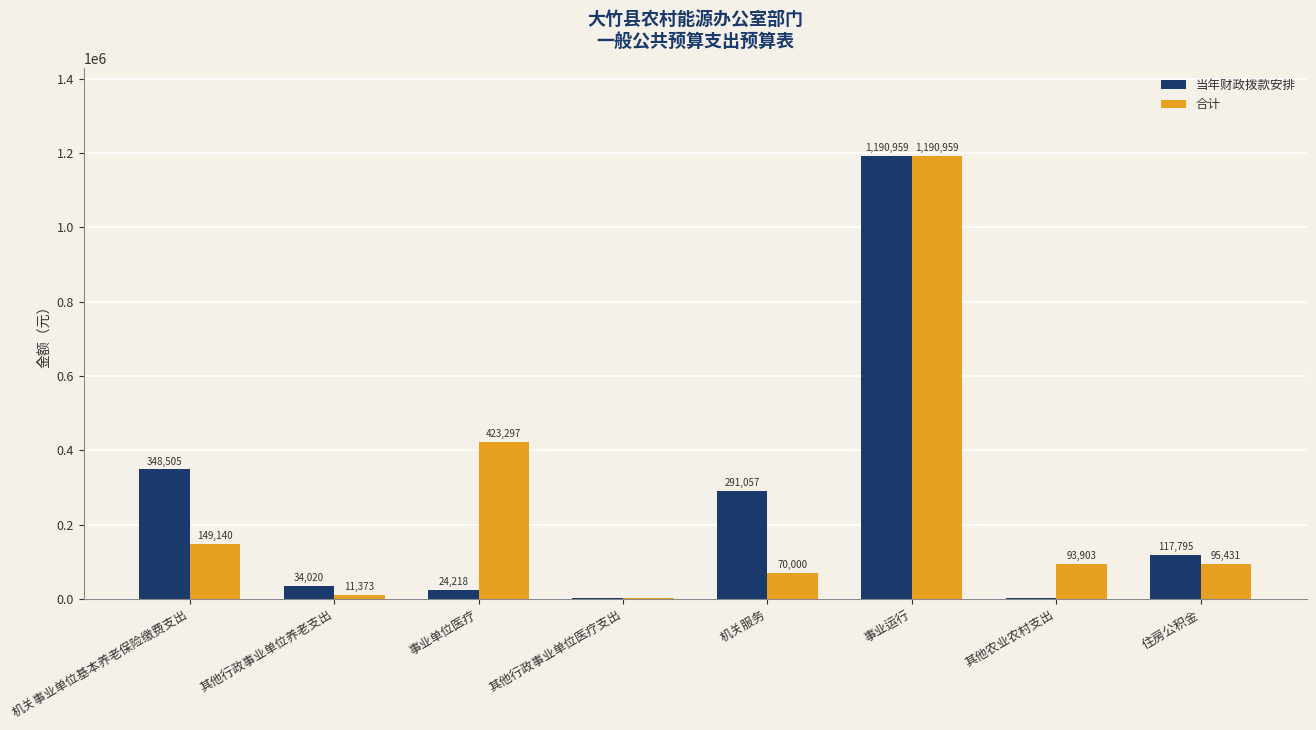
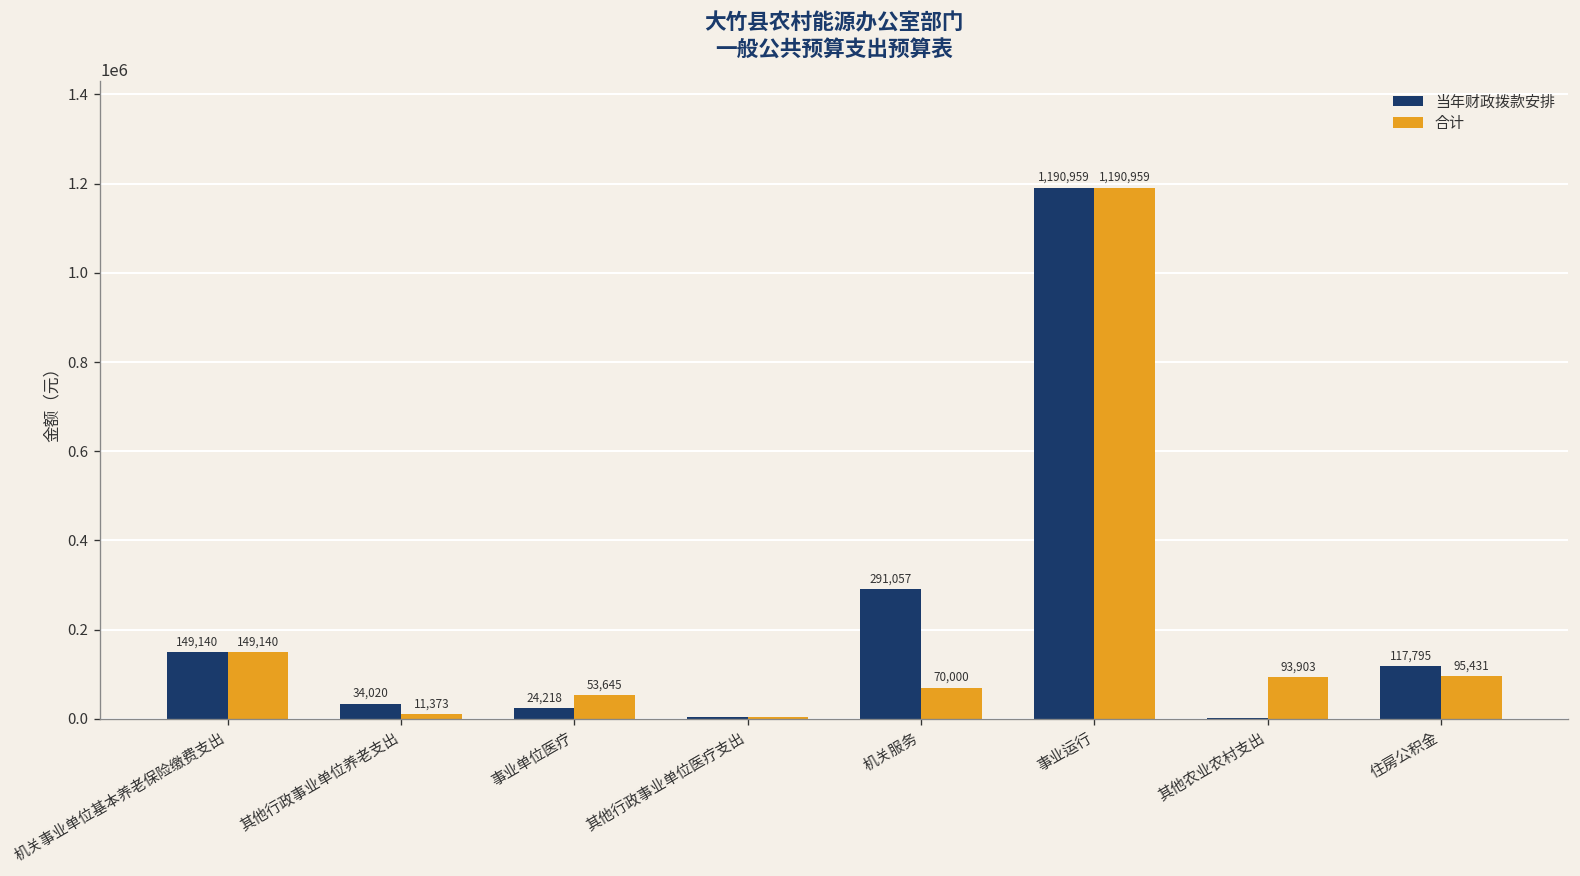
  {
    "当年财政拨款安排": {
-     "机关事业单位基本养老保险缴费支出": "348,505",
+     "机关事业单位基本养老保险缴费支出": "149,140",
      "其他行政事业单位养老支出": "34,020",
      "事业单位医疗": "24,218",
      "机关服务": "291,057",
      "事业运行": "1,190,959",
      "住房公积金": "117,795"
    },
    "合计": {
      "机关事业单位基本养老保险缴费支出": "149,140",
      "其他行政事业单位养老支出": "11,373",
-     "事业单位医疗": "423,297",
+     "事业单位医疗": "53,645",
      "机关服务": "70,000",
      "事业运行": "1,190,959",
      "其他农业农村支出": "93,903",
      "住房公积金": "95,431"
    }
  }
